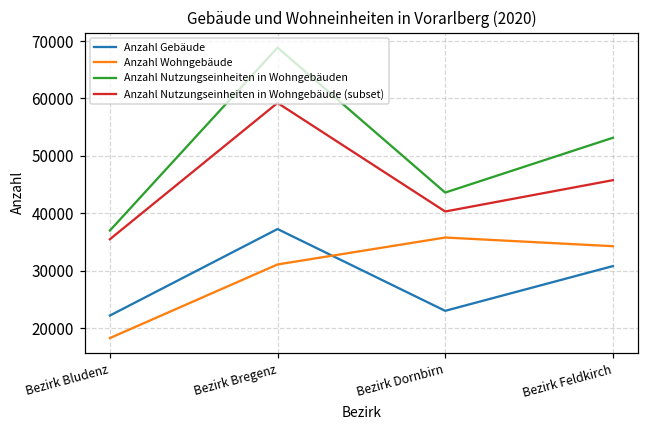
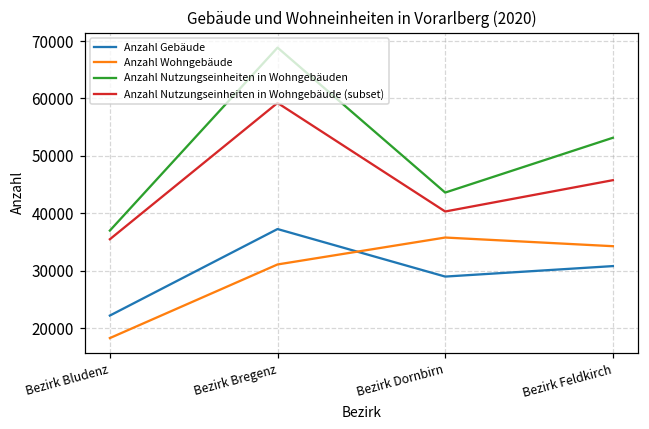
  {
    "Anzahl Gebäude": {
      "Bezirk Bludenz": 22000,
      "Bezirk Bregenz": 37000,
-     "Bezirk Dornbirn": 23000,
+     "Bezirk Dornbirn": 29000,
      "Bezirk Feldkirch": 31000
    },
    "Anzahl Wohngebäude": {
      "Bezirk Bludenz": 18000,
      "Bezirk Bregenz": 31000,
      "Bezirk Dornbirn": 36000,
      "Bezirk Feldkirch": 34000
    },
    "Anzahl Nutzungseinheiten in Wohngebäuden": {
      "Bezirk Bludenz": 37000,
      "Bezirk Dornbirn": 44000,
      "Bezirk Feldkirch": 53000
    },
    "Anzahl Nutzungseinheiten in Wohngebäude (subset)": {
      "Bezirk Bludenz": 35000,
      "Bezirk Dornbirn": 40000,
      "Bezirk Feldkirch": 46000
    }
  }
